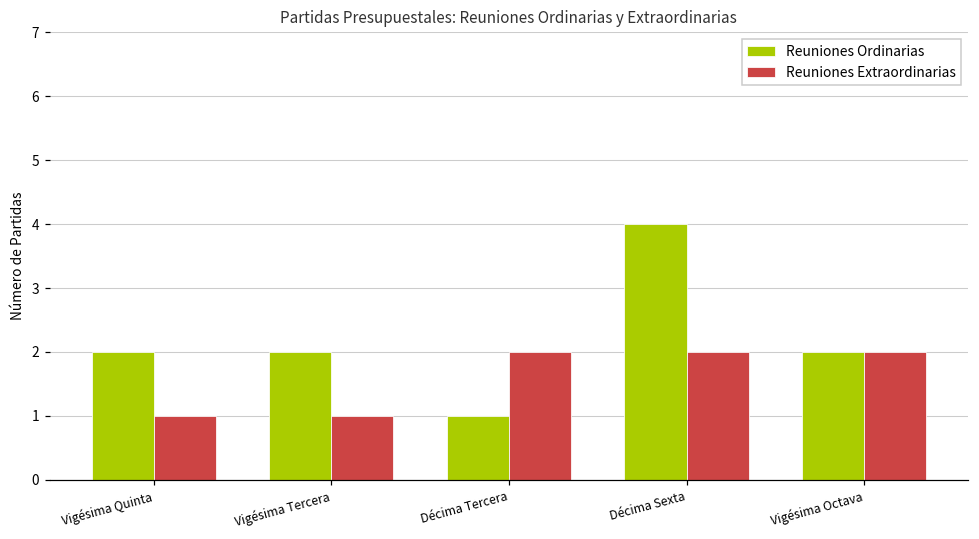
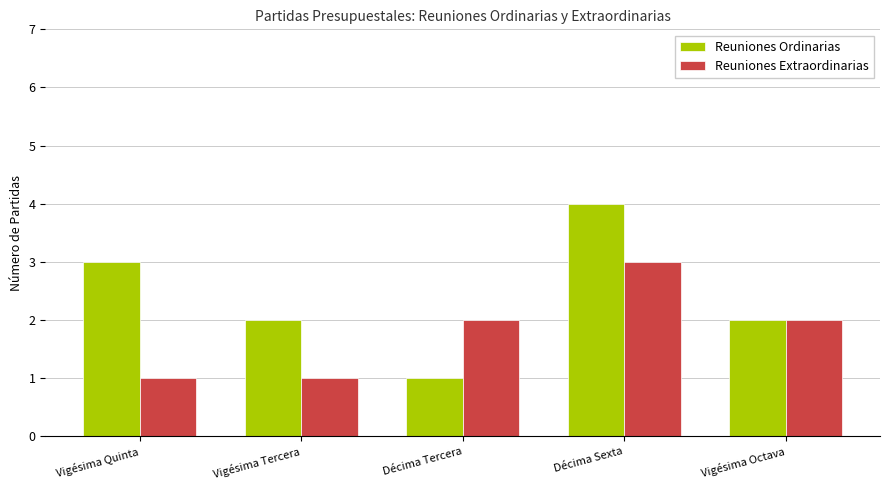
  {
    "Reuniones Ordinarias": {
-     "Vigésima Quinta": 2,
+     "Vigésima Quinta": 3,
      "Vigésima Tercera": 2,
      "Décima Tercera": 1,
      "Décima Sexta": 4,
      "Vigésima Octava": 2
    },
    "Reuniones Extraordinarias": {
      "Vigésima Quinta": 1,
      "Vigésima Tercera": 1,
      "Décima Tercera": 2,
-     "Décima Sexta": 2,
+     "Décima Sexta": 3,
      "Vigésima Octava": 2
    }
  }
